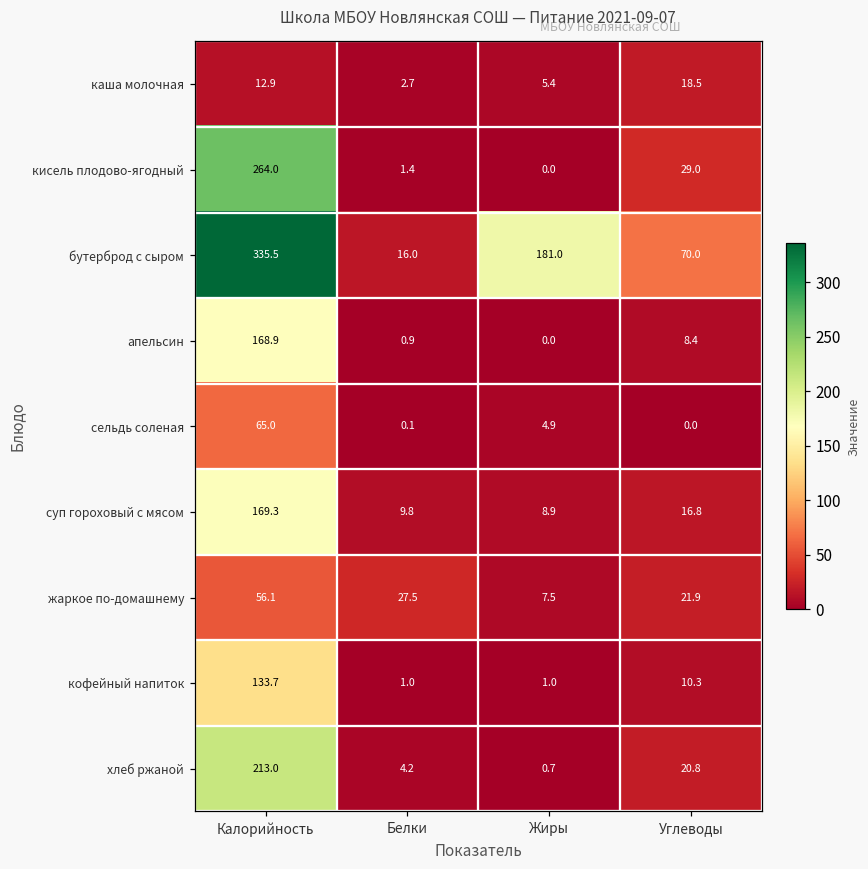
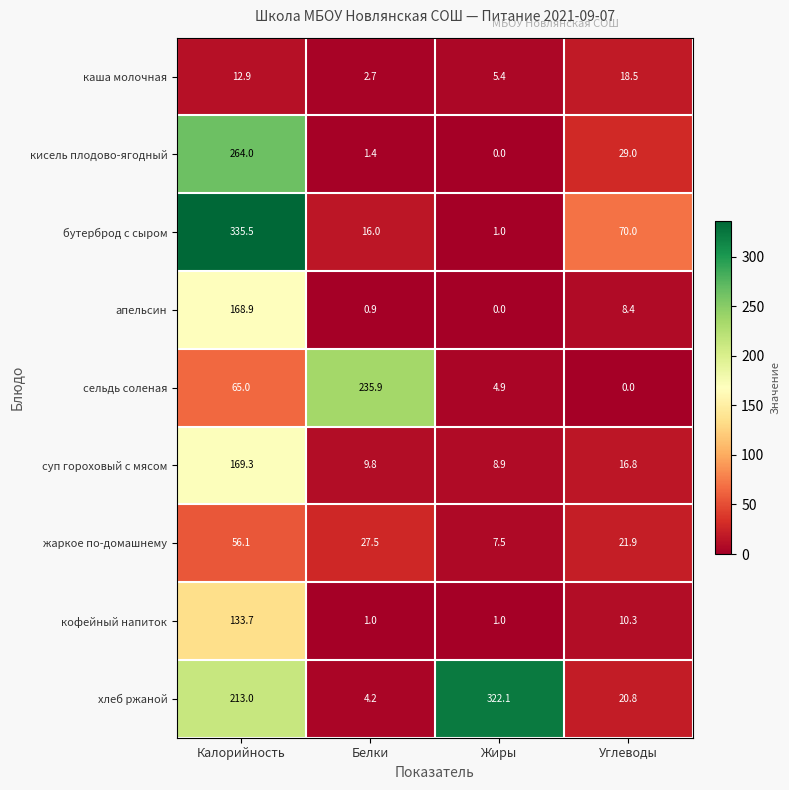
  {
    "каша молочная": {
      "Калорийность": 12.9,
      "Белки": 2.7,
      "Жиры": 5.4,
      "Углеводы": 18.5
    },
    "кисель плодово-ягодный": {
      "Калорийность": 264.0,
      "Белки": 1.4,
      "Жиры": 0.0,
      "Углеводы": 29.0
    },
    "бутерброд с сыром": {
      "Калорийность": 335.5,
      "Белки": 16.0,
-     "Жиры": 181.0,
+     "Жиры": 1.0,
      "Углеводы": 70.0
    },
    "апельсин": {
      "Калорийность": 168.9,
      "Белки": 0.9,
      "Жиры": 0.0,
      "Углеводы": 8.4
    },
    "сельдь соленая": {
      "Калорийность": 65.0,
-     "Белки": 0.1,
+     "Белки": 235.9,
      "Жиры": 4.9,
      "Углеводы": 0.0
    },
    "суп гороховый с мясом": {
      "Калорийность": 169.3,
      "Белки": 9.8,
      "Жиры": 8.9,
      "Углеводы": 16.8
    },
    "жаркое по-домашнему": {
      "Калорийность": 56.1,
      "Белки": 27.5,
      "Жиры": 7.5,
      "Углеводы": 21.9
    },
    "кофейный напиток": {
      "Калорийность": 133.7,
      "Белки": 1.0,
      "Жиры": 1.0,
      "Углеводы": 10.3
    },
    "хлеб ржаной": {
      "Калорийность": 213.0,
      "Белки": 4.2,
-     "Жиры": 0.7,
+     "Жиры": 322.1,
      "Углеводы": 20.8
    }
  }
